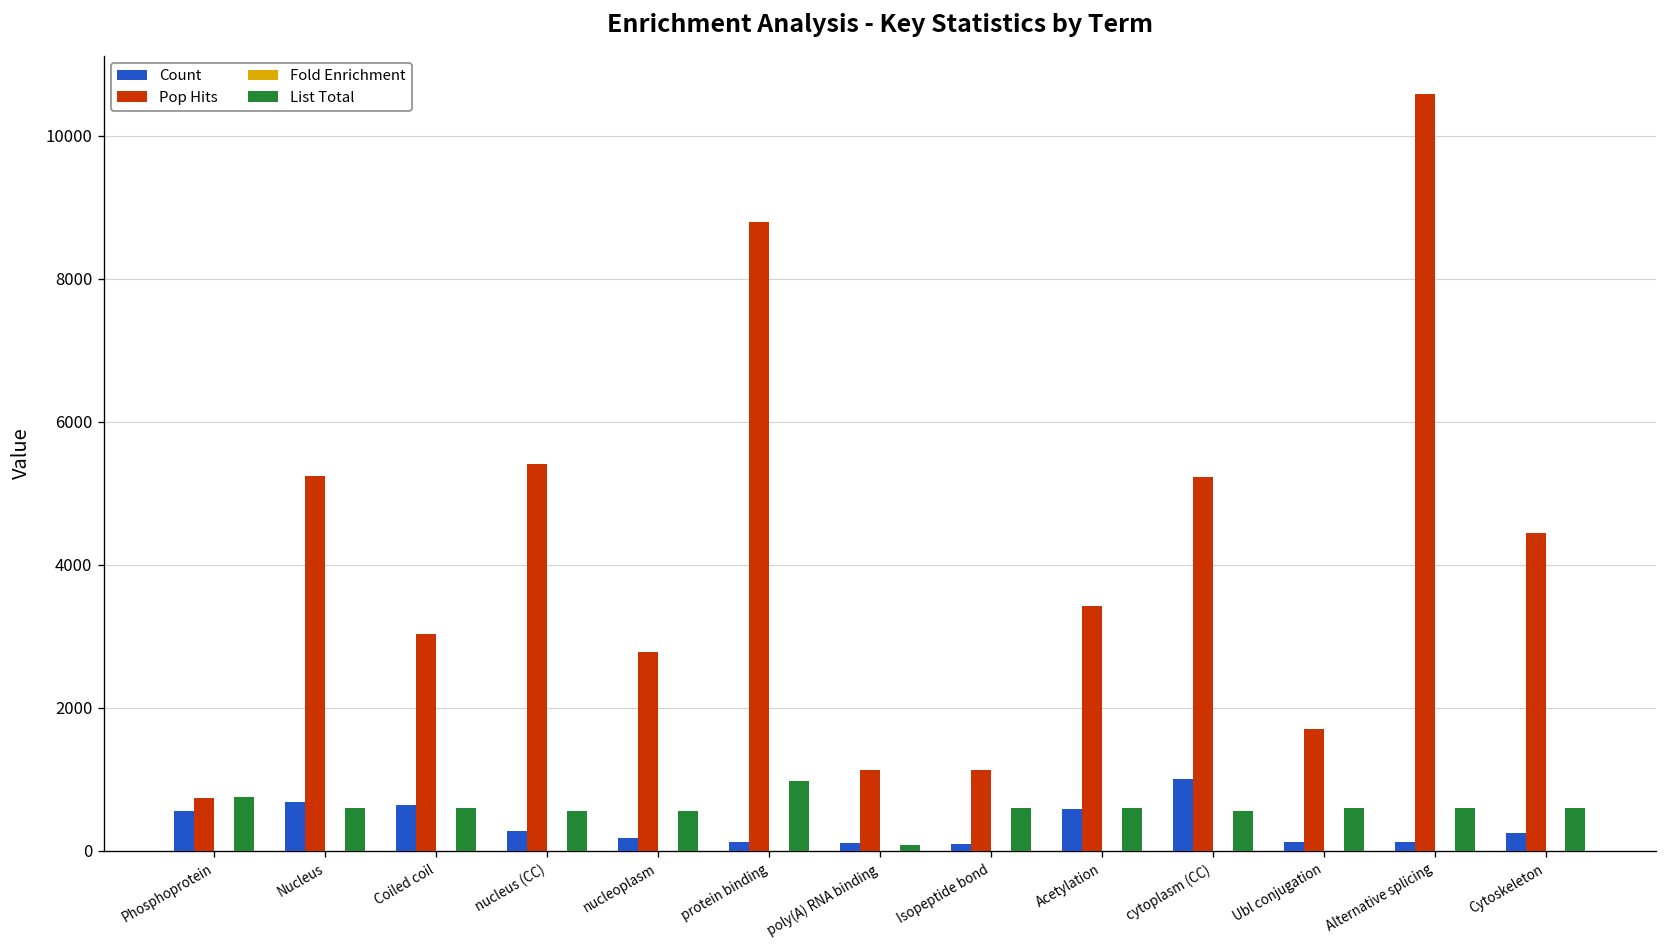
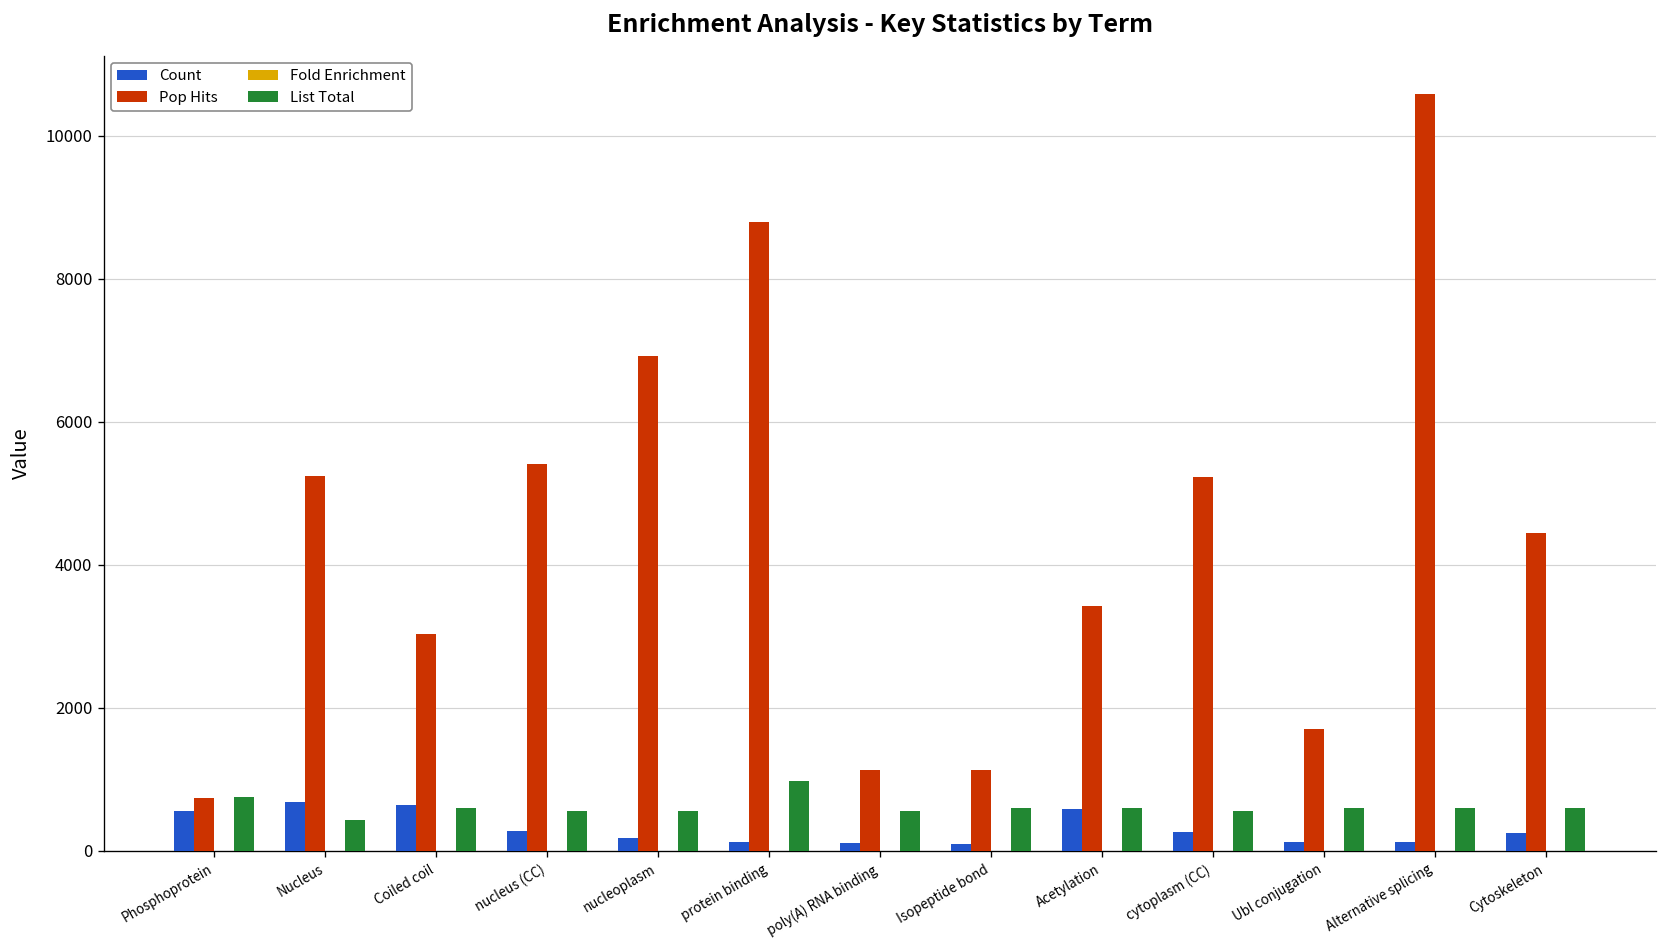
  {
    "Count": {
      "Phosphoprotein": 600,
      "Nucleus": 700,
      "Coiled coil": 600,
      "nucleus (CC)": 300,
      "nucleoplasm": 200,
      "protein binding": 100,
      "poly(A) RNA binding": 100,
      "Isopeptide bond": 100,
      "Acetylation": 600,
-     "cytoplasm (CC)": 1000,
+     "cytoplasm (CC)": 300,
      "Ubl conjugation": 100,
      "Alternative splicing": 100,
      "Cytoskeleton": 300
    },
    "Pop Hits": {
      "Phosphoprotein": 700,
      "Nucleus": 5200,
      "Coiled coil": 3000,
      "nucleus (CC)": 5400,
-     "nucleoplasm": 2800,
+     "nucleoplasm": 6900,
      "protein binding": 8800,
      "poly(A) RNA binding": 1100,
      "Isopeptide bond": 1100,
      "Acetylation": 3400,
      "cytoplasm (CC)": 5200,
      "Ubl conjugation": 1700,
      "Alternative splicing": 10600,
      "Cytoskeleton": 4400
    },
    "List Total": {
      "Phosphoprotein": 800,
-     "Nucleus": 600,
+     "Nucleus": 400,
      "Coiled coil": 600,
      "nucleus (CC)": 600,
      "nucleoplasm": 600,
      "protein binding": 1000,
-     "poly(A) RNA binding": 100,
+     "poly(A) RNA binding": 600,
      "Isopeptide bond": 600,
      "Acetylation": 600,
      "cytoplasm (CC)": 600,
      "Ubl conjugation": 600,
      "Alternative splicing": 600,
      "Cytoskeleton": 600
    }
  }
